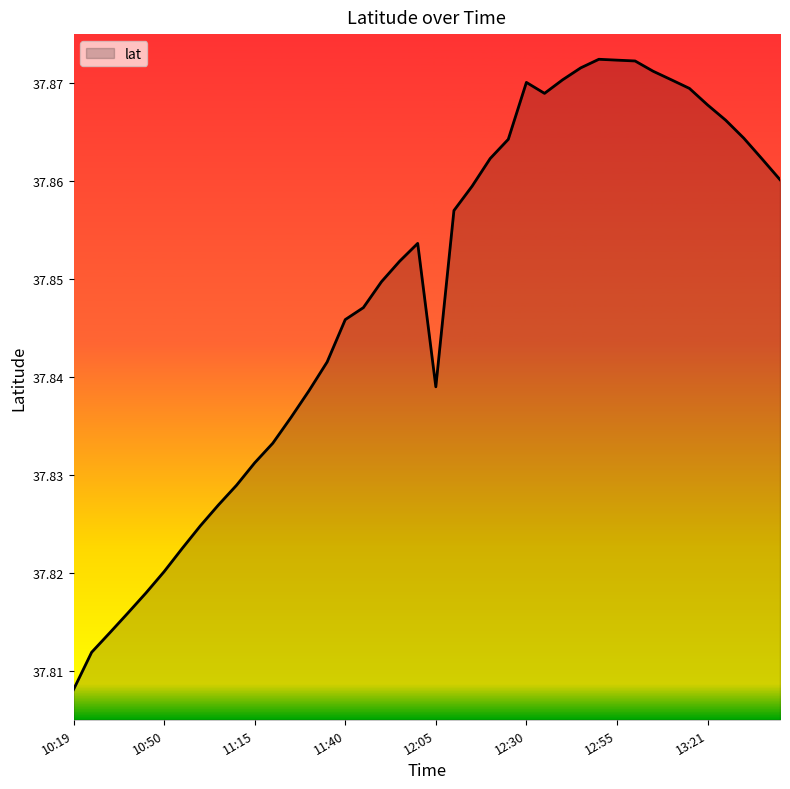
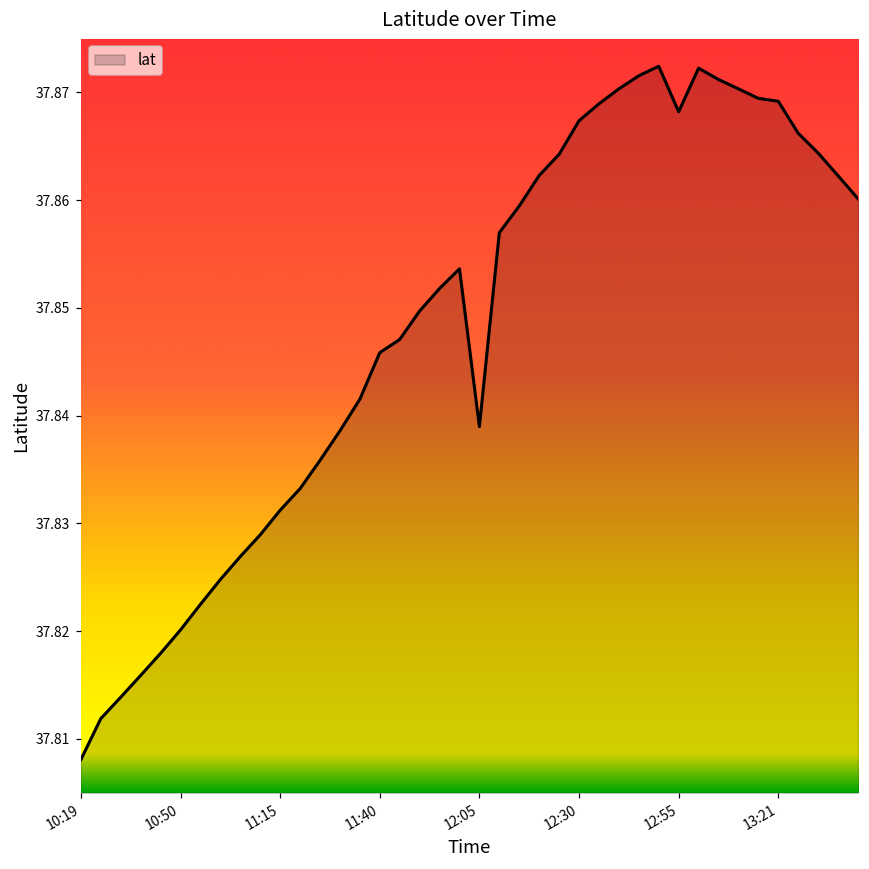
  {
    "10:19": 37.808,
    "10:50": 37.820,
    "11:15": 37.831,
    "11:40": 37.846,
    "12:05": 37.839,
-   "12:30": 37.870,
-   "12:55": 37.872,
-   "13:21": 37.868
+   "12:30": 37.867,
+   "12:55": 37.868,
+   "13:21": 37.869
  }
